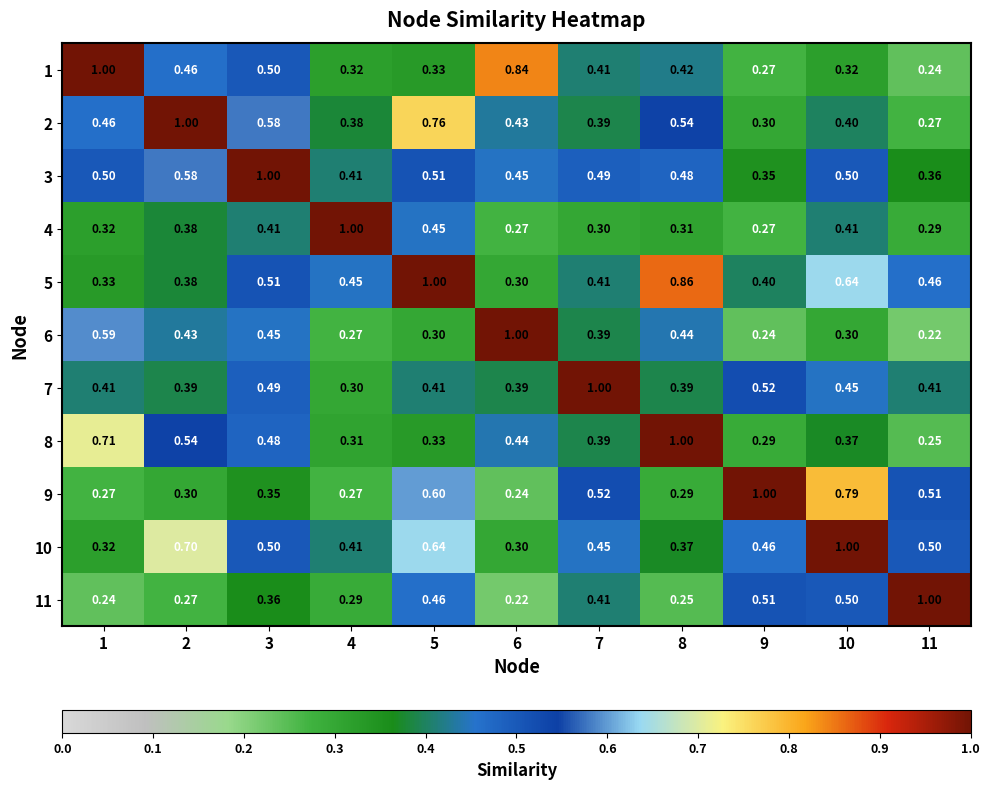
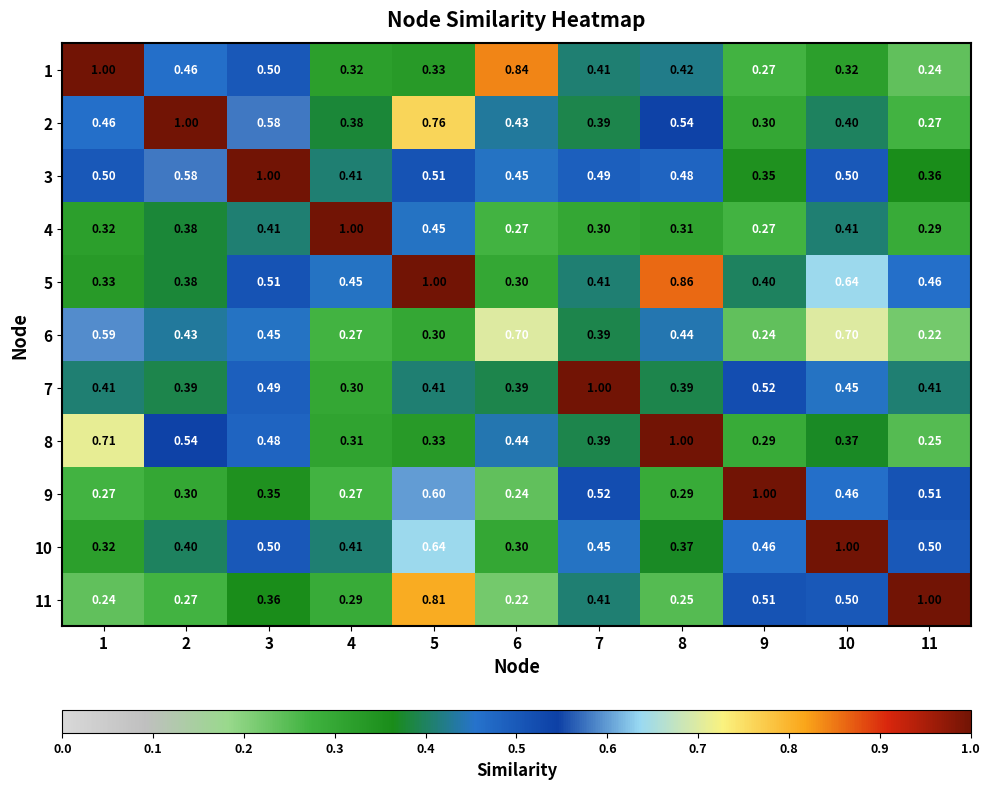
  {
    "1": {
      "1": 1.00,
      "2": 0.46,
      "3": 0.50,
      "4": 0.32,
      "5": 0.33,
      "6": 0.84,
      "7": 0.41,
      "8": 0.42,
      "9": 0.27,
      "10": 0.32,
      "11": 0.24
    },
    "2": {
      "1": 0.46,
      "2": 1.00,
      "3": 0.58,
      "4": 0.38,
      "5": 0.76,
      "6": 0.43,
      "7": 0.39,
      "8": 0.54,
      "9": 0.30,
      "10": 0.40,
      "11": 0.27
    },
    "3": {
      "1": 0.50,
      "2": 0.58,
      "3": 1.00,
      "4": 0.41,
      "5": 0.51,
      "6": 0.45,
      "7": 0.49,
      "8": 0.48,
      "9": 0.35,
      "10": 0.50,
      "11": 0.36
    },
    "4": {
      "1": 0.32,
      "2": 0.38,
      "3": 0.41,
      "4": 1.00,
      "5": 0.45,
      "6": 0.27,
      "7": 0.30,
      "8": 0.31,
      "9": 0.27,
      "10": 0.41,
      "11": 0.29
    },
    "5": {
      "1": 0.33,
      "2": 0.38,
      "3": 0.51,
      "4": 0.45,
      "5": 1.00,
      "6": 0.30,
      "7": 0.41,
      "8": 0.86,
      "9": 0.40,
      "10": 0.64,
      "11": 0.46
    },
    "6": {
      "1": 0.59,
      "2": 0.43,
      "3": 0.45,
      "4": 0.27,
      "5": 0.30,
-     "6": 1.00,
+     "6": 0.70,
      "7": 0.39,
      "8": 0.44,
      "9": 0.24,
-     "10": 0.30,
+     "10": 0.70,
      "11": 0.22
    },
    "7": {
      "1": 0.41,
      "2": 0.39,
      "3": 0.49,
      "4": 0.30,
      "5": 0.41,
      "6": 0.39,
      "7": 1.00,
      "8": 0.39,
      "9": 0.52,
      "10": 0.45,
      "11": 0.41
    },
    "8": {
      "1": 0.71,
      "2": 0.54,
      "3": 0.48,
      "4": 0.31,
      "5": 0.33,
      "6": 0.44,
      "7": 0.39,
      "8": 1.00,
      "9": 0.29,
      "10": 0.37,
      "11": 0.25
    },
    "9": {
      "1": 0.27,
      "2": 0.30,
      "3": 0.35,
      "4": 0.27,
      "5": 0.60,
      "6": 0.24,
      "7": 0.52,
      "8": 0.29,
      "9": 1.00,
-     "10": 0.79,
+     "10": 0.46,
      "11": 0.51
    },
    "10": {
      "1": 0.32,
-     "2": 0.70,
+     "2": 0.40,
      "3": 0.50,
      "4": 0.41,
      "5": 0.64,
      "6": 0.30,
      "7": 0.45,
      "8": 0.37,
      "9": 0.46,
      "10": 1.00,
      "11": 0.50
    },
    "11": {
      "1": 0.24,
      "2": 0.27,
      "3": 0.36,
      "4": 0.29,
-     "5": 0.46,
+     "5": 0.81,
      "6": 0.22,
      "7": 0.41,
      "8": 0.25,
      "9": 0.51,
      "10": 0.50,
      "11": 1.00
    }
  }
